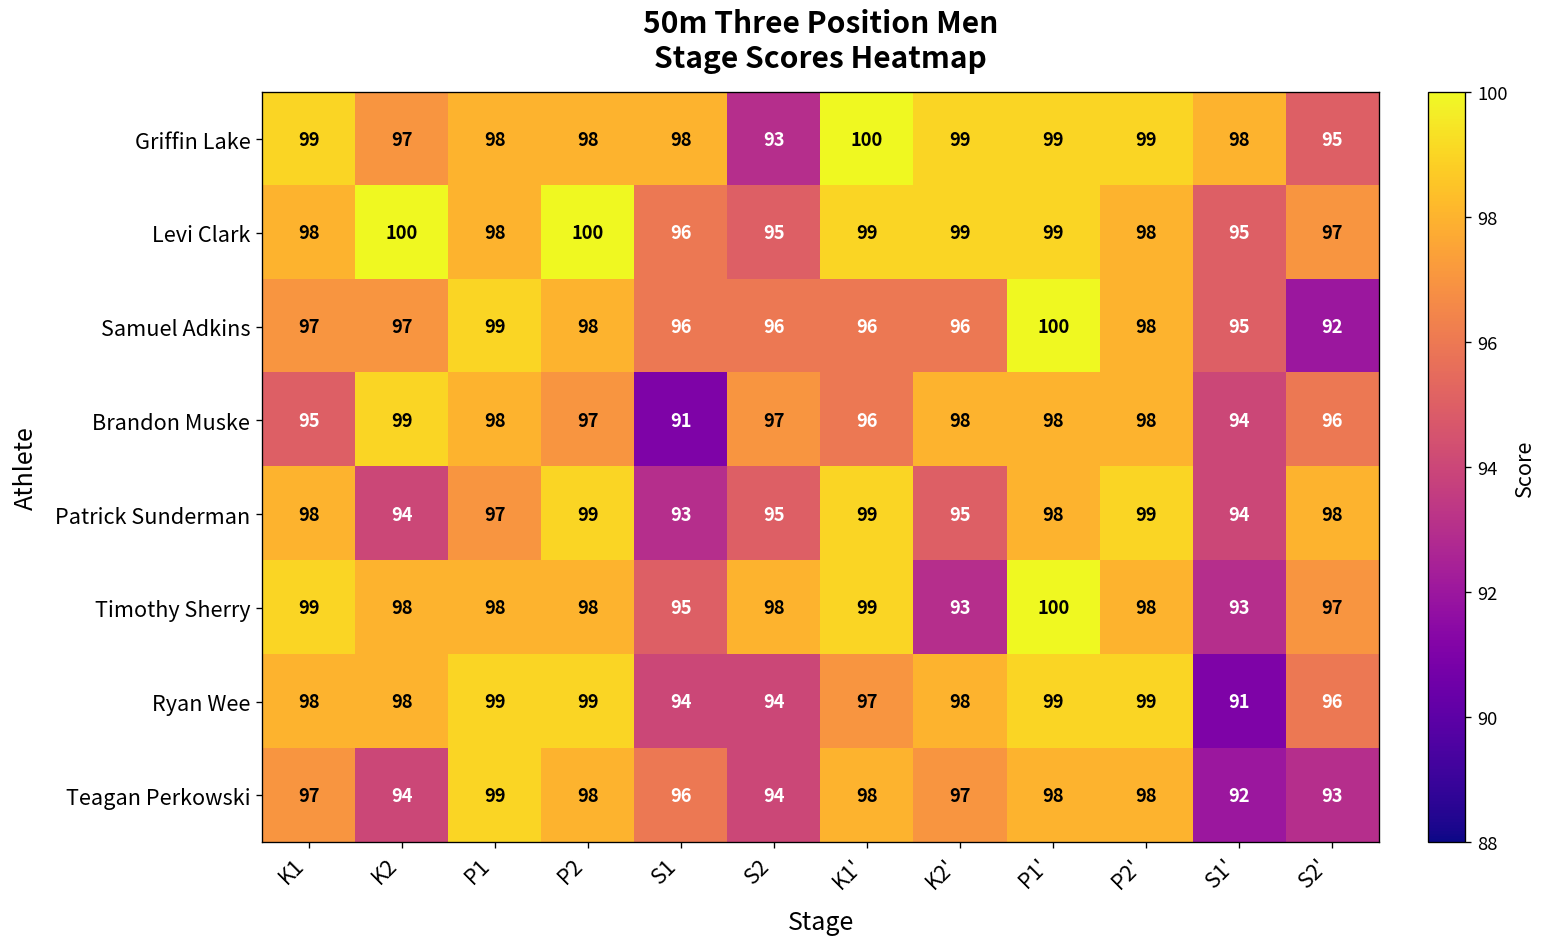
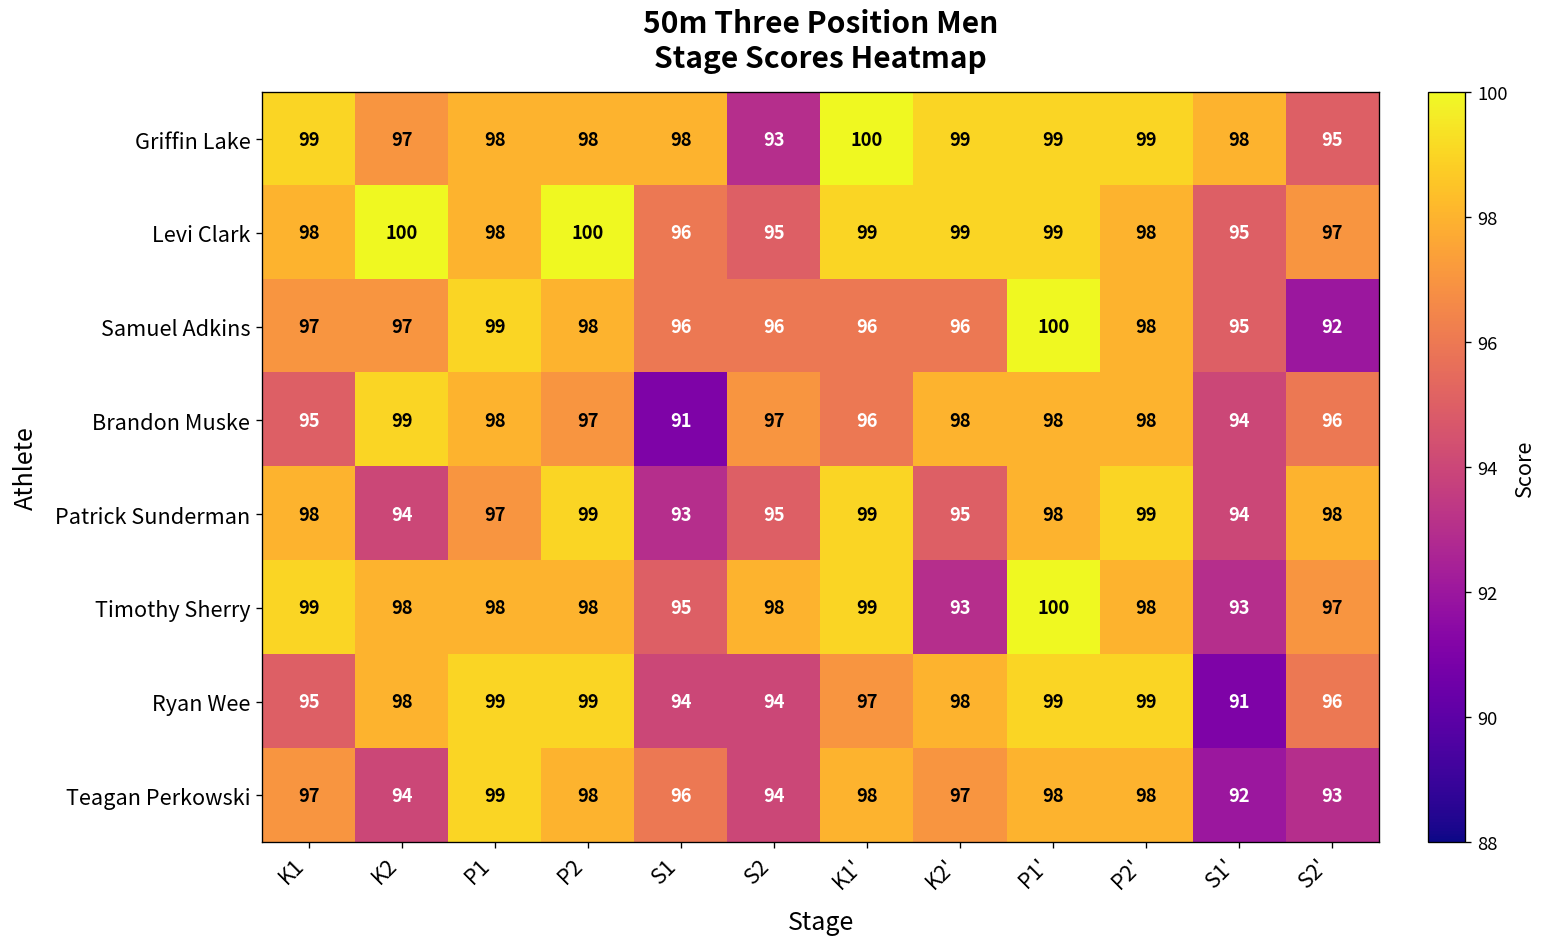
  {
    "Griffin Lake": {
      "K1": 99,
      "K2": 97,
      "P1": 98,
      "P2": 98,
      "S1": 98,
      "S2": 93,
      "K1'": 100,
      "K2'": 99,
      "P1'": 99,
      "P2'": 99,
      "S1'": 98,
      "S2'": 95
    },
    "Levi Clark": {
      "K1": 98,
      "K2": 100,
      "P1": 98,
      "P2": 100,
      "S1": 96,
      "S2": 95,
      "K1'": 99,
      "K2'": 99,
      "P1'": 99,
      "P2'": 98,
      "S1'": 95,
      "S2'": 97
    },
    "Samuel Adkins": {
      "K1": 97,
      "K2": 97,
      "P1": 99,
      "P2": 98,
      "S1": 96,
      "S2": 96,
      "K1'": 96,
      "K2'": 96,
      "P1'": 100,
      "P2'": 98,
      "S1'": 95,
      "S2'": 92
    },
    "Brandon Muske": {
      "K1": 95,
      "K2": 99,
      "P1": 98,
      "P2": 97,
      "S1": 91,
      "S2": 97,
      "K1'": 96,
      "K2'": 98,
      "P1'": 98,
      "P2'": 98,
      "S1'": 94,
      "S2'": 96
    },
    "Patrick Sunderman": {
      "K1": 98,
      "K2": 94,
      "P1": 97,
      "P2": 99,
      "S1": 93,
      "S2": 95,
      "K1'": 99,
      "K2'": 95,
      "P1'": 98,
      "P2'": 99,
      "S1'": 94,
      "S2'": 98
    },
    "Timothy Sherry": {
      "K1": 99,
      "K2": 98,
      "P1": 98,
      "P2": 98,
      "S1": 95,
      "S2": 98,
      "K1'": 99,
      "K2'": 93,
      "P1'": 100,
      "P2'": 98,
      "S1'": 93,
      "S2'": 97
    },
    "Ryan Wee": {
-     "K1": 98,
+     "K1": 95,
      "K2": 98,
      "P1": 99,
      "P2": 99,
      "S1": 94,
      "S2": 94,
      "K1'": 97,
      "K2'": 98,
      "P1'": 99,
      "P2'": 99,
      "S1'": 91,
      "S2'": 96
    },
    "Teagan Perkowski": {
      "K1": 97,
      "K2": 94,
      "P1": 99,
      "P2": 98,
      "S1": 96,
      "S2": 94,
      "K1'": 98,
      "K2'": 97,
      "P1'": 98,
      "P2'": 98,
      "S1'": 92,
      "S2'": 93
    }
  }
